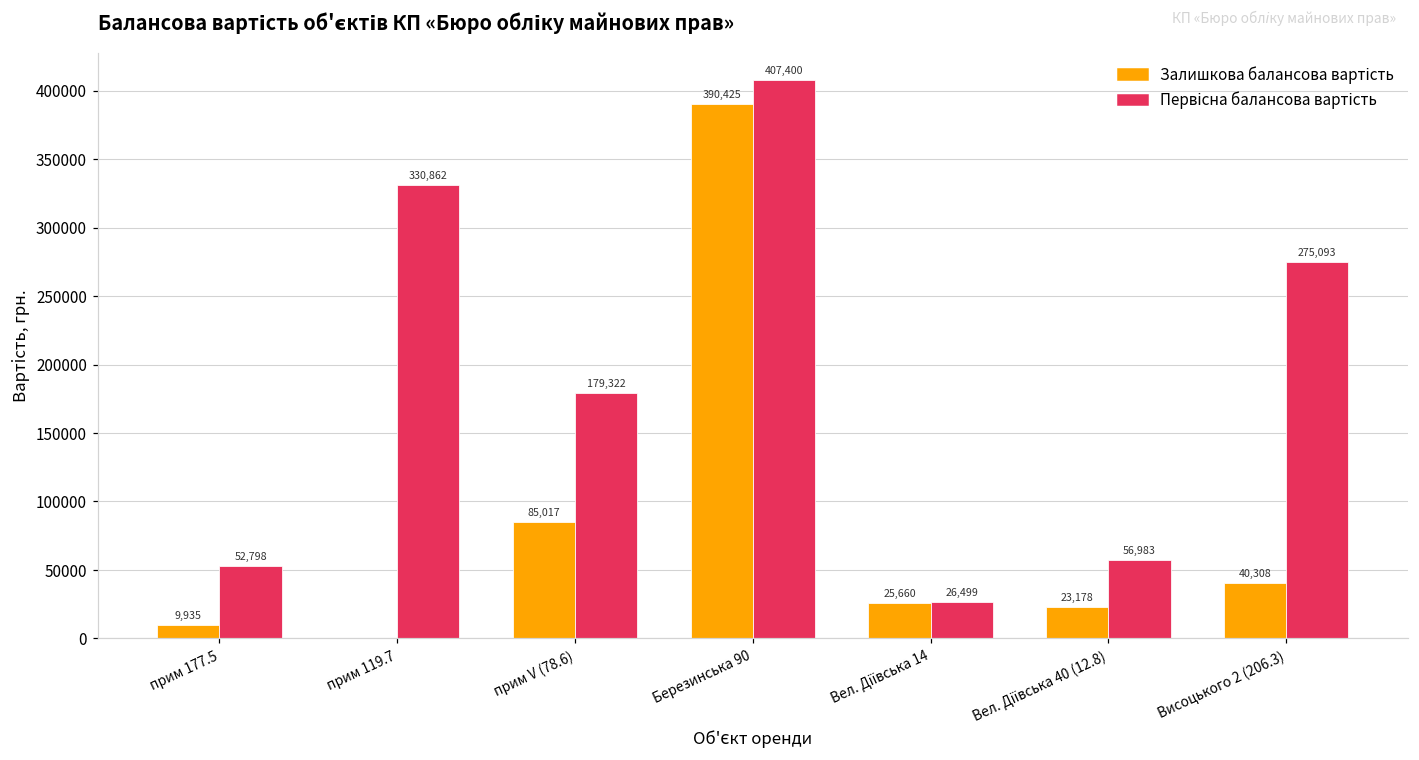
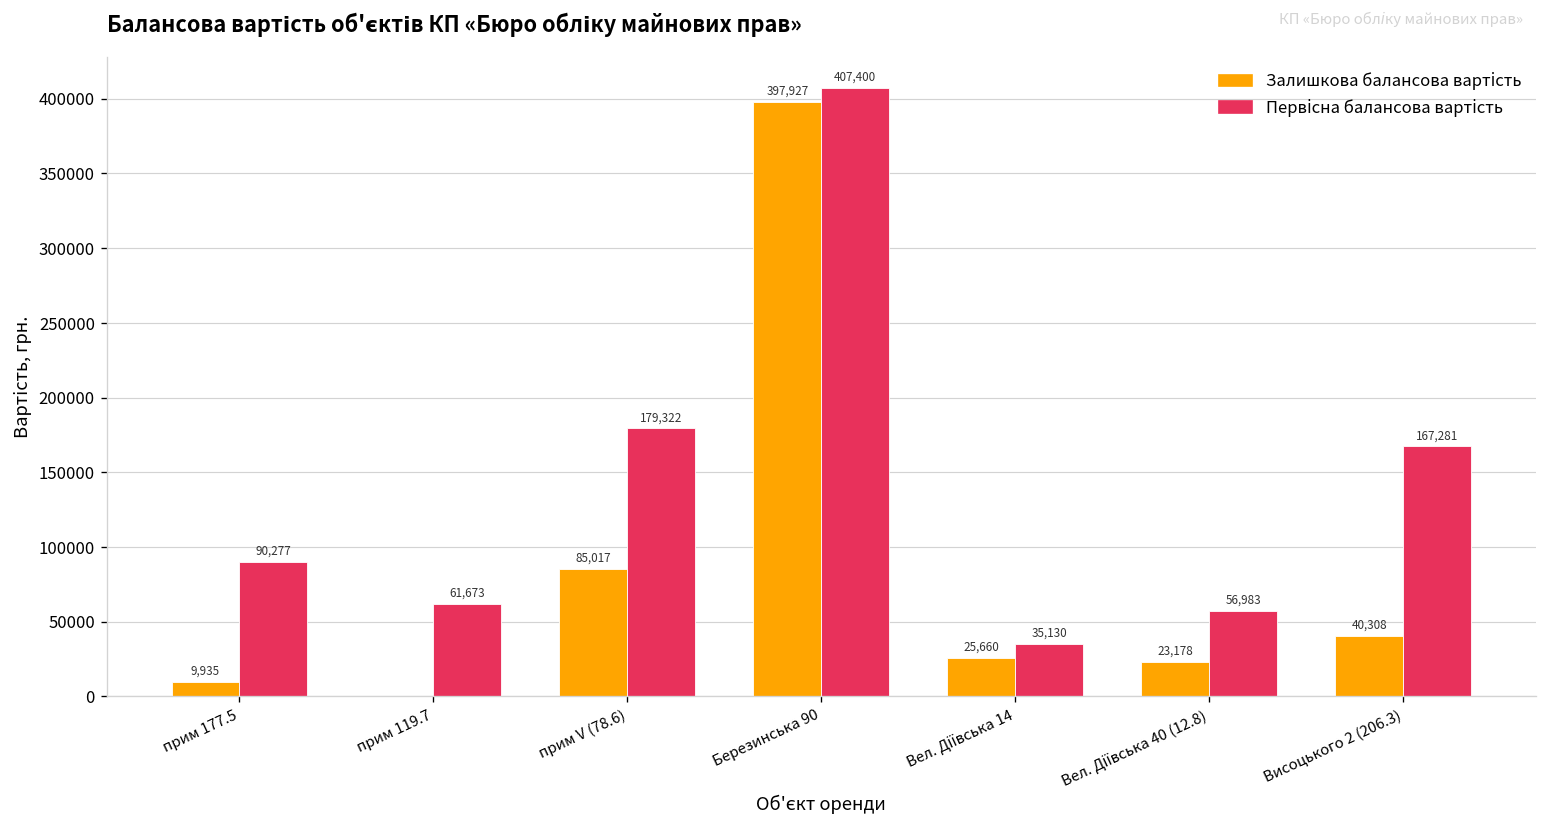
  {
    "Залишкова балансова вартість": {
      "прим 177.5": "9,935",
      "прим V (78.6)": "85,017",
-     "Березинська 90": "390,425",
+     "Березинська 90": "397,927",
      "Вел. Діївська 14": "25,660",
      "Вел. Діївська 40 (12.8)": "23,178",
      "Висоцького 2 (206.3)": "40,308"
    },
    "Первісна балансова вартість": {
-     "прим 177.5": "52,798",
-     "прим 119.7": "330,862",
+     "прим 177.5": "90,277",
+     "прим 119.7": "61,673",
      "прим V (78.6)": "179,322",
      "Березинська 90": "407,400",
-     "Вел. Діївська 14": "26,499",
+     "Вел. Діївська 14": "35,130",
      "Вел. Діївська 40 (12.8)": "56,983",
-     "Висоцького 2 (206.3)": "275,093"
+     "Висоцького 2 (206.3)": "167,281"
    }
  }
